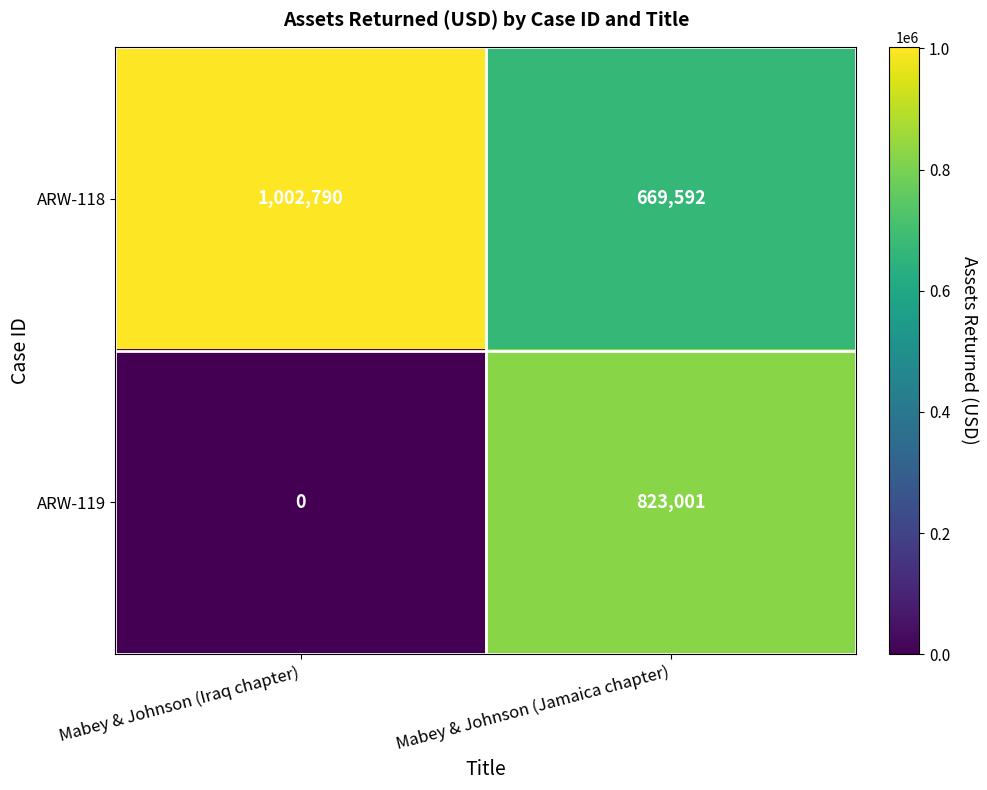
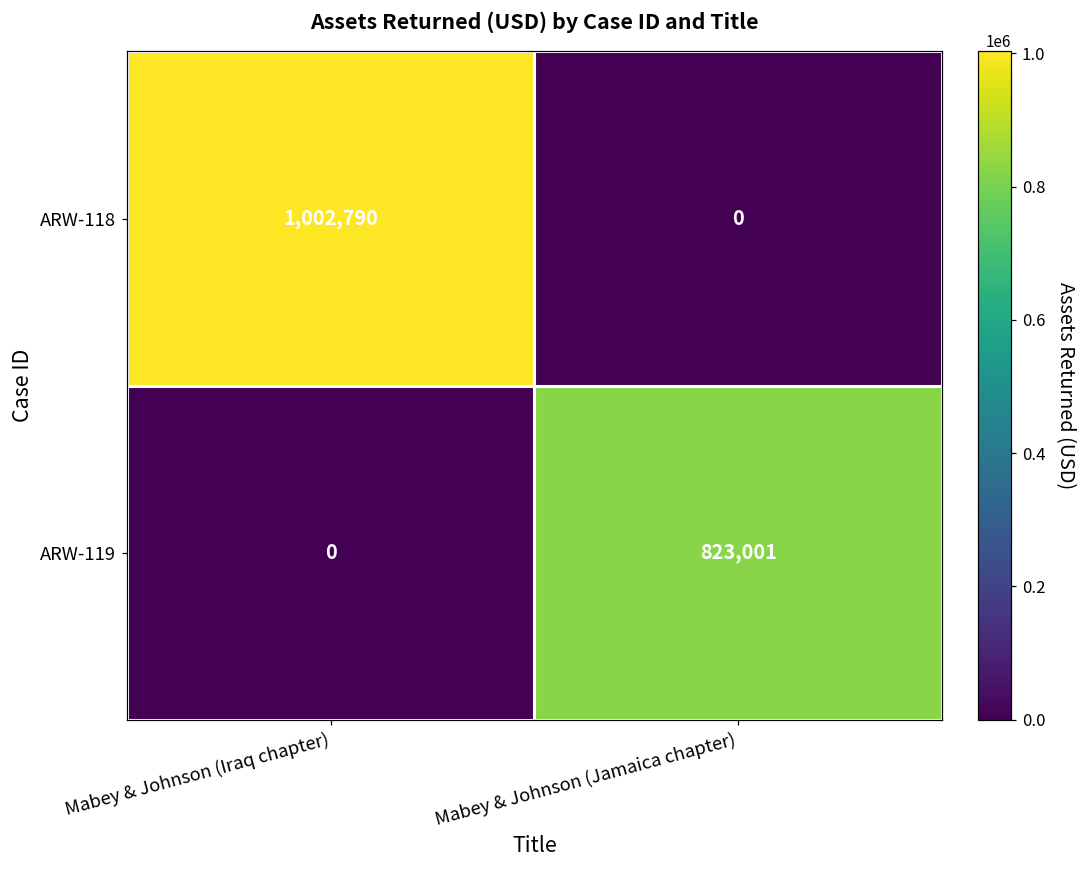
  {
    "ARW-118": {
      "Mabey & Johnson (Iraq chapter)": "1,002,790",
-     "Mabey & Johnson (Jamaica chapter)": "669,592"
+     "Mabey & Johnson (Jamaica chapter)": "0"
    },
    "ARW-119": {
      "Mabey & Johnson (Iraq chapter)": "0",
      "Mabey & Johnson (Jamaica chapter)": "823,001"
    }
  }
